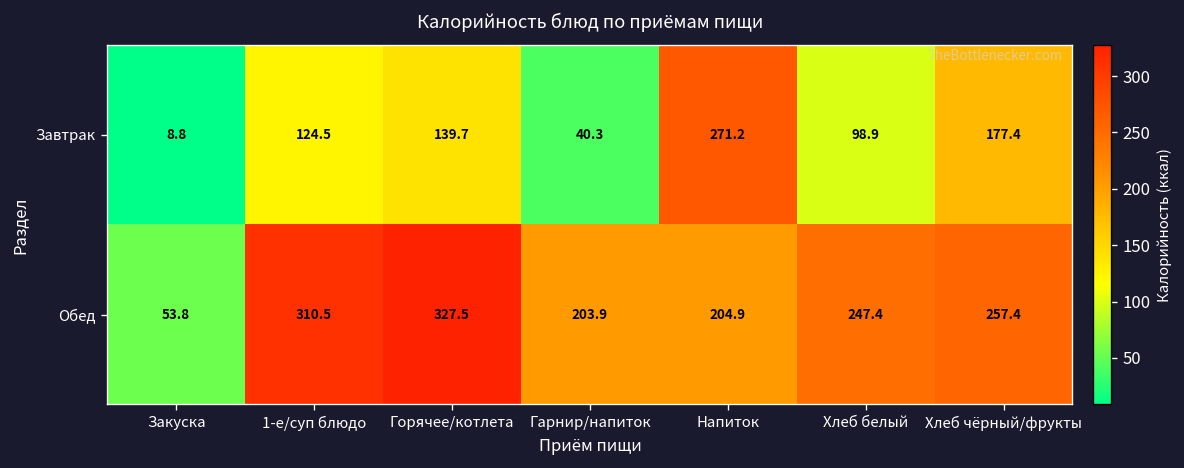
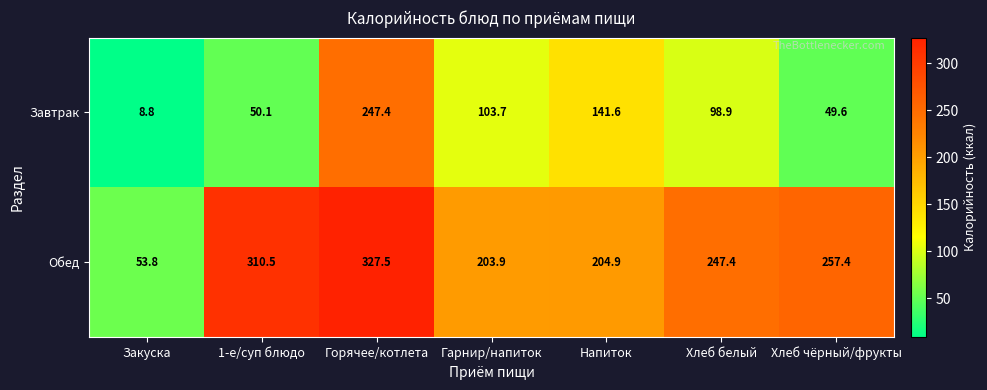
  {
    "Завтрак": {
      "Закуска": 8.8,
-     "1-е/суп блюдо": 124.5,
-     "Горячее/котлета": 139.7,
-     "Гарнир/напиток": 40.3,
-     "Напиток": 271.2,
+     "1-е/суп блюдо": 50.1,
+     "Горячее/котлета": 247.4,
+     "Гарнир/напиток": 103.7,
+     "Напиток": 141.6,
      "Хлеб белый": 98.9,
-     "Хлеб чёрный/фрукты": 177.4
+     "Хлеб чёрный/фрукты": 49.6
    },
    "Обед": {
      "Закуска": 53.8,
      "1-е/суп блюдо": 310.5,
      "Горячее/котлета": 327.5,
      "Гарнир/напиток": 203.9,
      "Напиток": 204.9,
      "Хлеб белый": 247.4,
      "Хлеб чёрный/фрукты": 257.4
    }
  }
